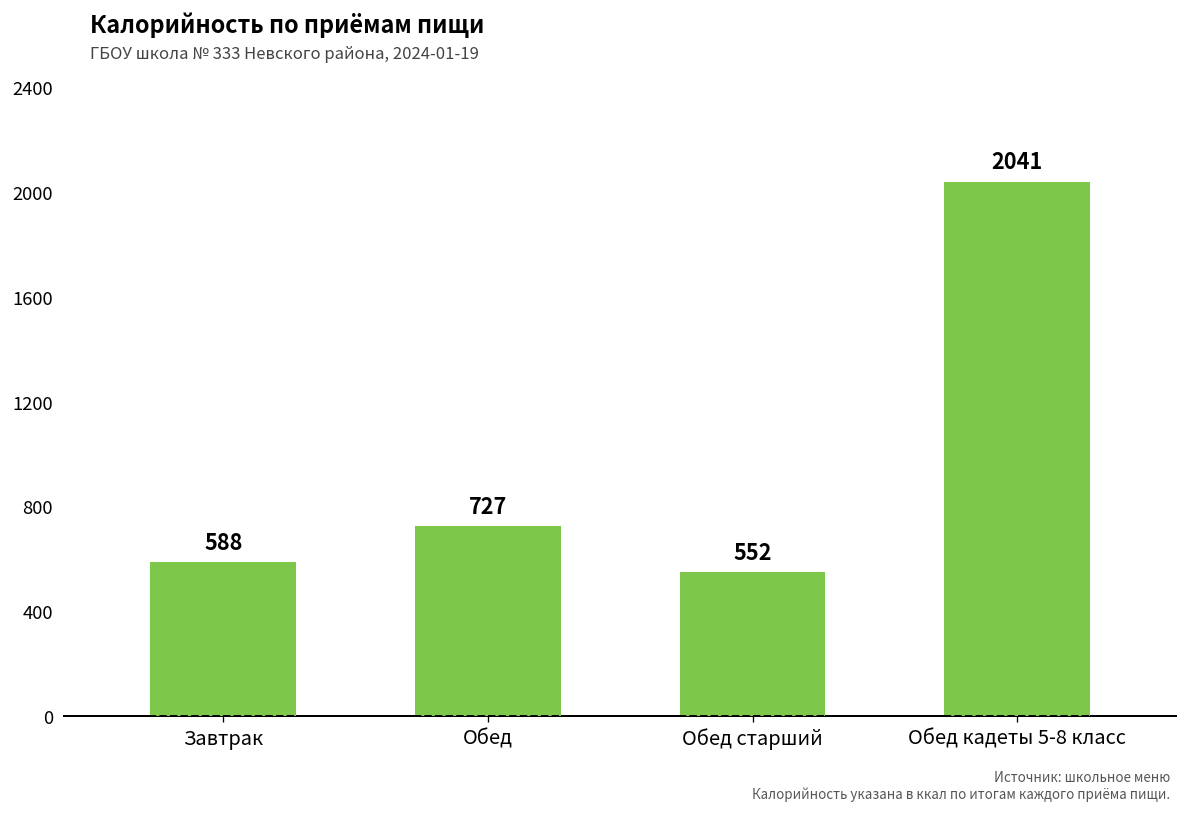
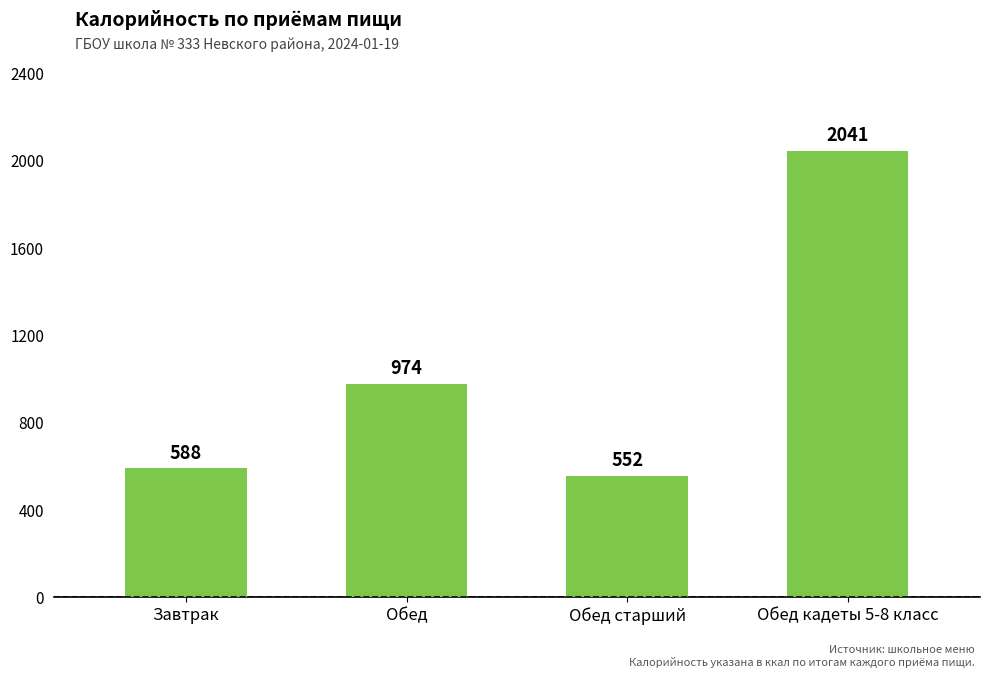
  {
    "Завтрак": 588,
-   "Обед": 727,
+   "Обед": 974,
    "Обед старший": 552,
    "Обед кадеты 5-8 класс": 2041
  }
